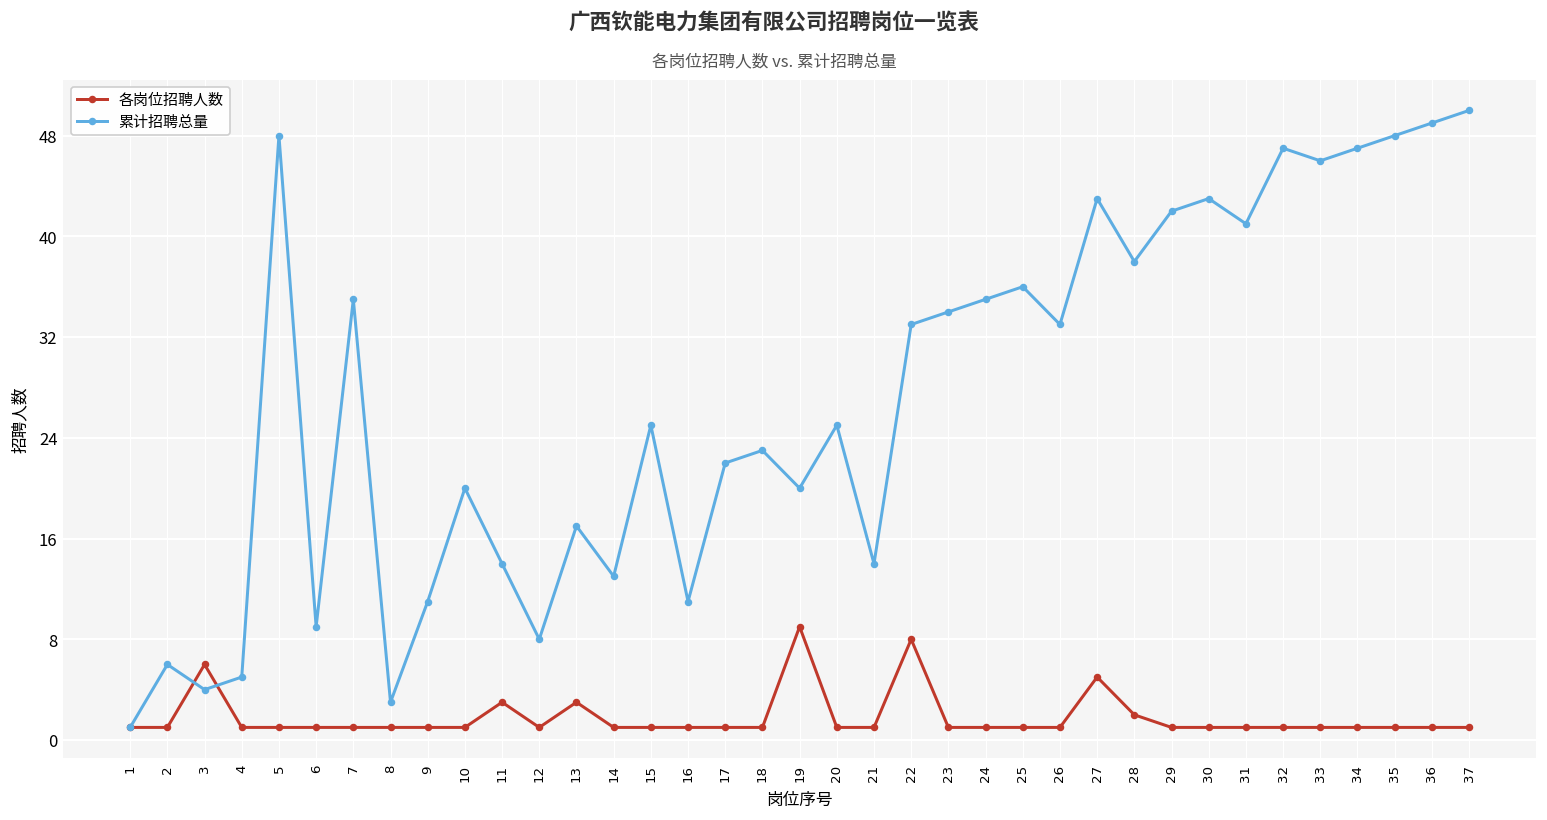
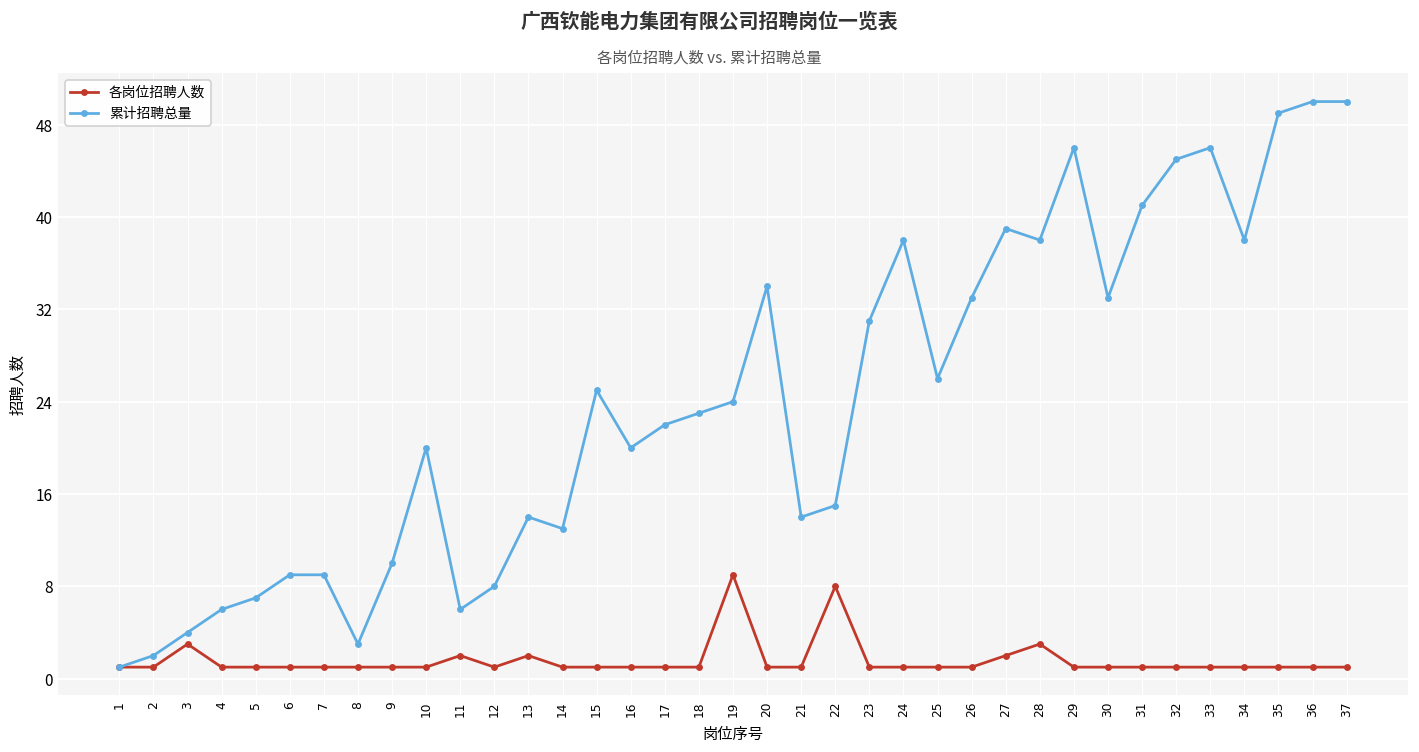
  {
    "各岗位招聘人数": {
      "2": 1,
-     "3": 6,
+     "3": 3,
      "4": 1,
      "5": 1,
      "6": 1,
      "7": 1,
      "8": 1,
      "9": 1,
      "10": 1,
-     "11": 3,
+     "11": 2,
      "12": 1,
-     "13": 3,
+     "13": 2,
      "14": 1,
      "15": 1,
      "16": 1,
      "17": 1,
      "18": 1,
      "19": 9,
      "20": 1,
      "21": 1,
      "22": 8,
      "23": 1,
      "24": 1,
      "25": 1,
      "26": 1,
-     "27": 5,
-     "28": 2,
+     "27": 2,
+     "28": 3,
      "29": 1,
      "30": 1,
      "31": 1,
      "32": 1,
      "33": 1,
      "34": 1,
      "35": 1,
      "36": 1,
      "37": 1
    },
    "累计招聘总量": {
-     "2": 6,
+     "2": 2,
      "3": 4,
-     "4": 5,
-     "5": 48,
+     "4": 6,
+     "5": 7,
      "6": 9,
-     "7": 35,
+     "7": 9,
      "8": 3,
-     "9": 11,
+     "9": 10,
      "10": 20,
-     "11": 14,
+     "11": 6,
      "12": 8,
-     "13": 17,
+     "13": 14,
      "14": 13,
      "15": 25,
-     "16": 11,
+     "16": 20,
      "17": 22,
      "18": 23,
-     "19": 20,
-     "20": 25,
+     "19": 24,
+     "20": 34,
      "21": 14,
-     "22": 33,
-     "23": 34,
-     "24": 35,
-     "25": 36,
+     "22": 15,
+     "23": 31,
+     "24": 38,
+     "25": 26,
      "26": 33,
-     "27": 43,
+     "27": 39,
      "28": 38,
-     "29": 42,
-     "30": 43,
+     "29": 46,
+     "30": 33,
      "31": 41,
-     "32": 47,
+     "32": 45,
      "33": 46,
-     "34": 47,
-     "35": 48,
-     "36": 49,
+     "34": 38,
+     "35": 49,
+     "36": 50,
      "37": 50
    }
  }
